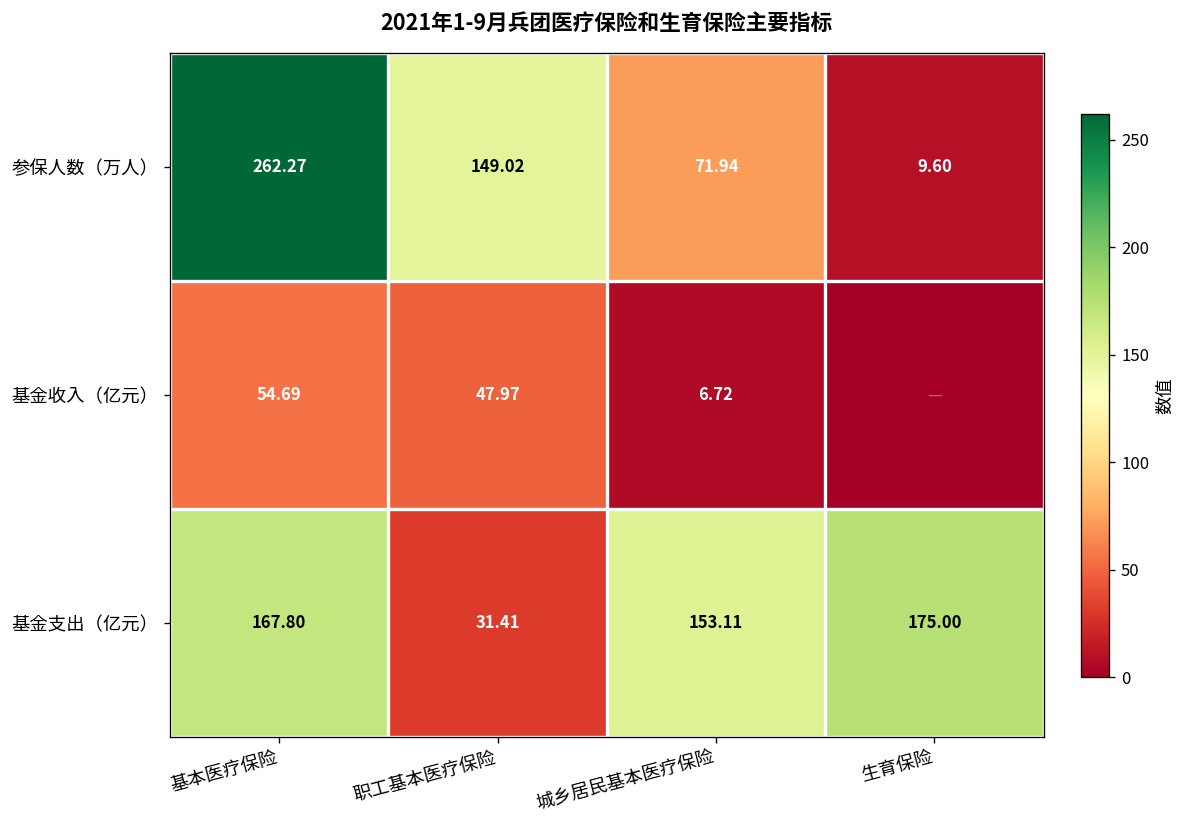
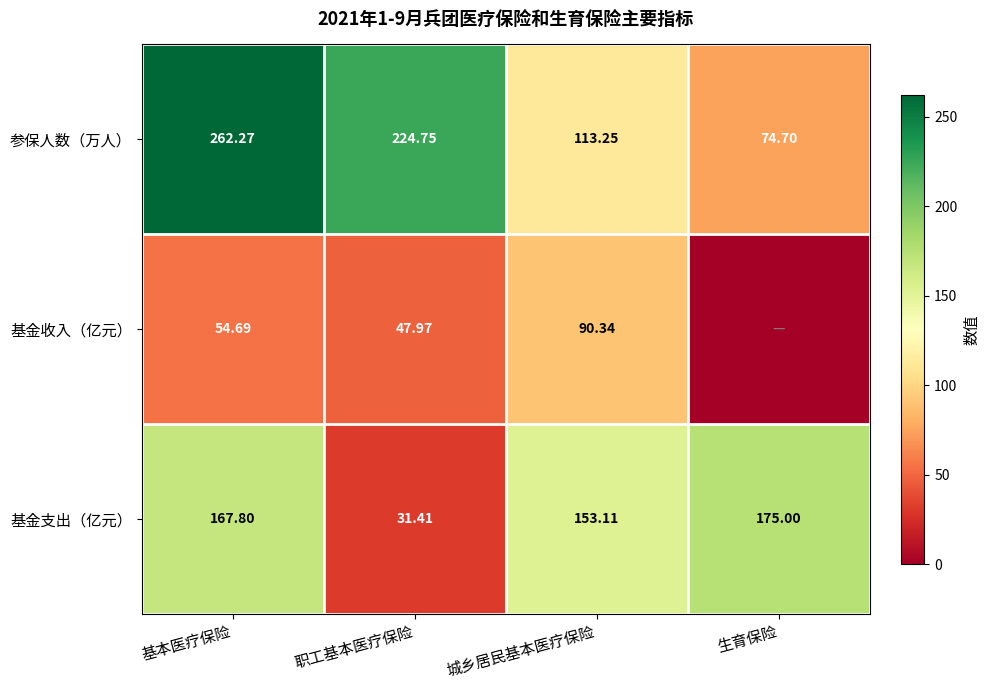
  {
    "参保人数（万人）": {
      "基本医疗保险": 262.27,
-     "职工基本医疗保险": 149.02,
-     "城乡居民基本医疗保险": 71.94,
-     "生育保险": 9.60
+     "职工基本医疗保险": 224.75,
+     "城乡居民基本医疗保险": 113.25,
+     "生育保险": 74.70
    },
    "基金收入（亿元）": {
      "基本医疗保险": 54.69,
      "职工基本医疗保险": 47.97,
-     "城乡居民基本医疗保险": 6.72
+     "城乡居民基本医疗保险": 90.34
    },
    "基金支出（亿元）": {
      "基本医疗保险": 167.80,
      "职工基本医疗保险": 31.41,
      "城乡居民基本医疗保险": 153.11,
      "生育保险": 175.00
    }
  }
